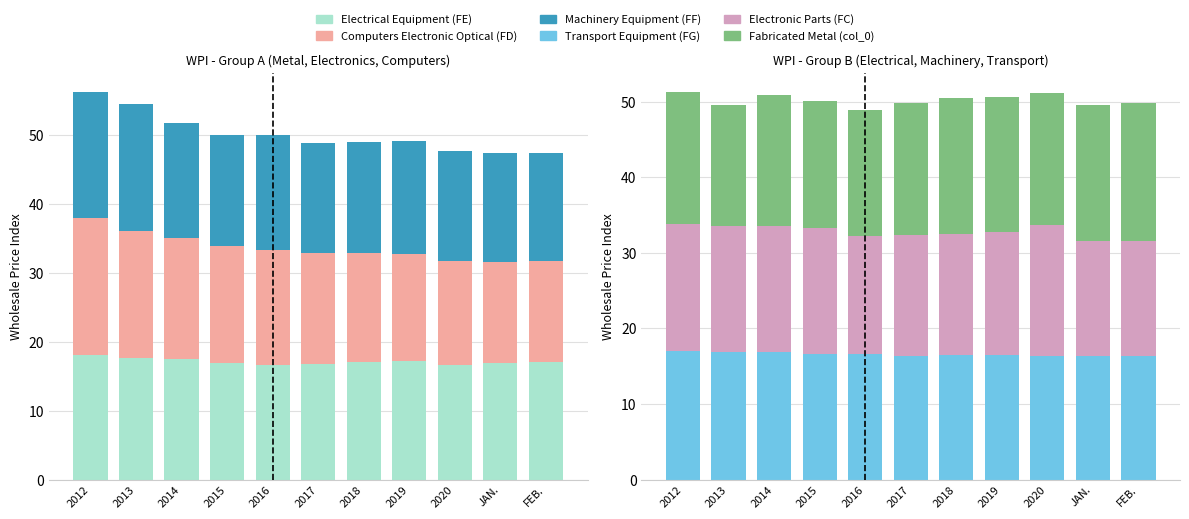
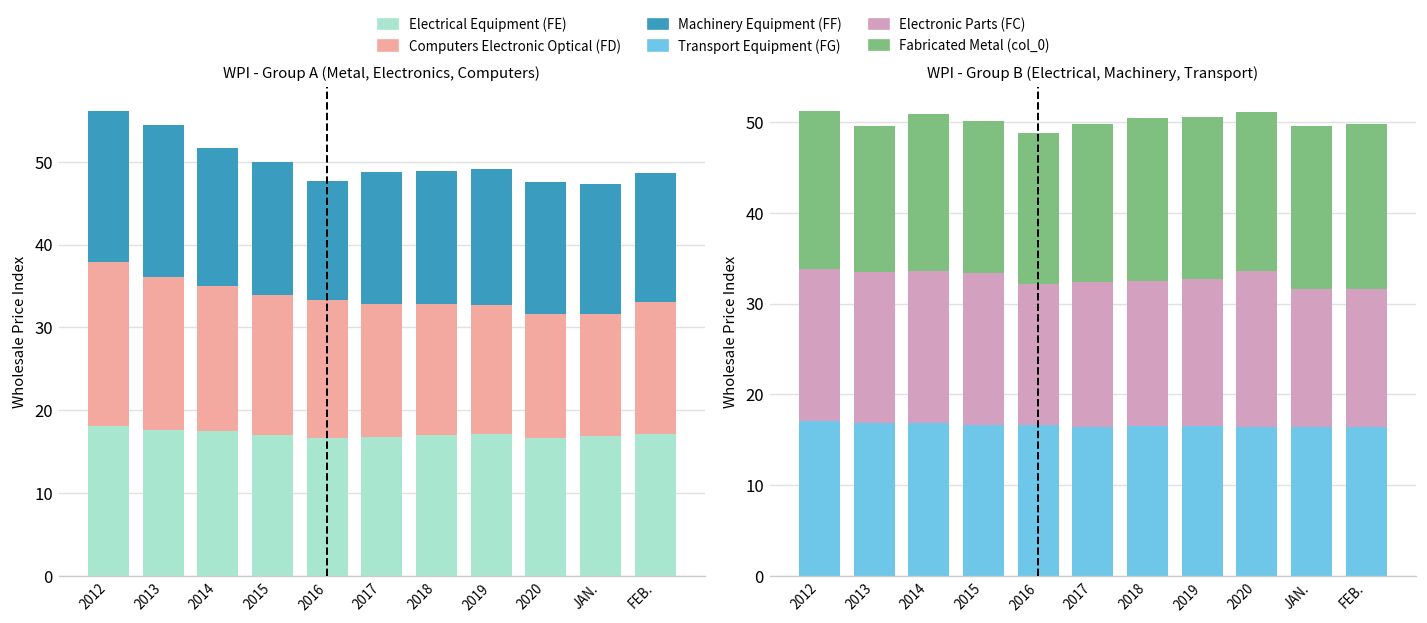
  {
    "WPI - Group A (Metal, Electronics, Computers)": {
      "Electrical Equipment (FE)": {
        "2012": 18,
        "2013": 18,
        "2014": 17,
        "2015": 17,
        "2016": 17,
        "2017": 17,
        "2018": 17,
        "2019": 17,
        "2020": 17,
        "JAN.": 17,
        "FEB.": 17
      },
      "Computers Electronic Optical (FD)": {
        "2012": 20,
        "2013": 18,
        "2014": 18,
        "2015": 17,
        "2016": 17,
        "2017": 16,
        "2018": 16,
        "2019": 16,
        "2020": 15,
        "JAN.": 15,
-       "FEB.": 15
+       "FEB.": 16
      },
      "Machinery Equipment (FF)": {
        "2012": 18,
        "2013": 18,
        "2014": 17,
        "2015": 16,
-       "2016": 17,
+       "2016": 14,
        "2017": 16,
        "2018": 16,
        "2019": 16,
        "2020": 16,
        "JAN.": 16,
        "FEB.": 16
      }
    },
    "WPI - Group B (Electrical, Machinery, Transport)": {
      "Transport Equipment (FG)": {
        "2012": 17,
        "2013": 17,
        "2014": 17,
        "2015": 17,
        "2016": 17,
        "2017": 16,
        "2018": 16,
        "2019": 17,
        "2020": 16,
        "JAN.": 16,
        "FEB.": 16
      },
      "Electronic Parts (FC)": {
        "2012": 17,
        "2013": 17,
        "2014": 17,
        "2015": 17,
        "2016": 15,
        "2017": 16,
        "2018": 16,
        "2019": 16,
        "2020": 17,
        "JAN.": 15,
        "FEB.": 15
      },
      "Fabricated Metal (col_0)": {
        "2012": 17,
        "2013": 16,
        "2014": 17,
        "2015": 17,
        "2016": 17,
        "2017": 17,
        "2018": 18,
        "2019": 18,
        "2020": 18,
        "JAN.": 18,
        "FEB.": 18
      }
    }
  }
